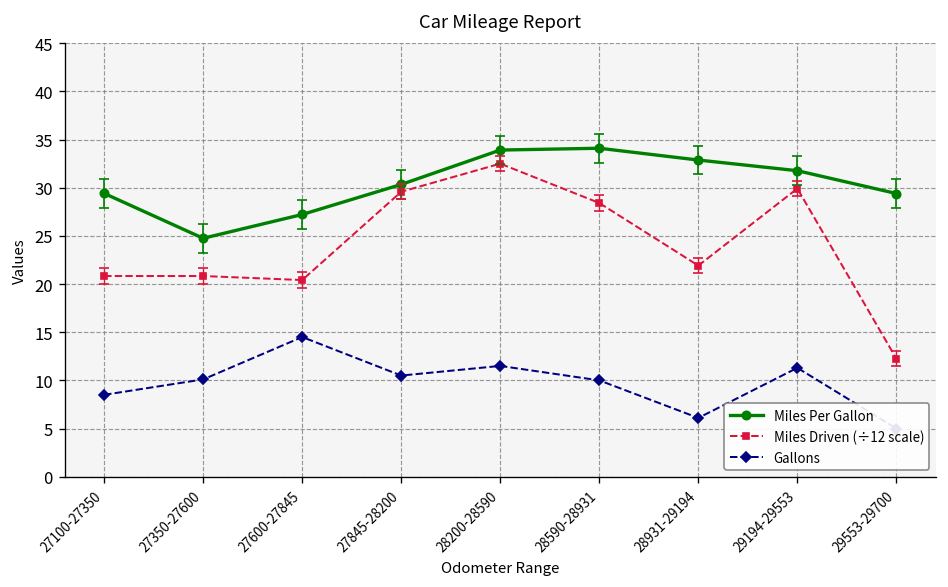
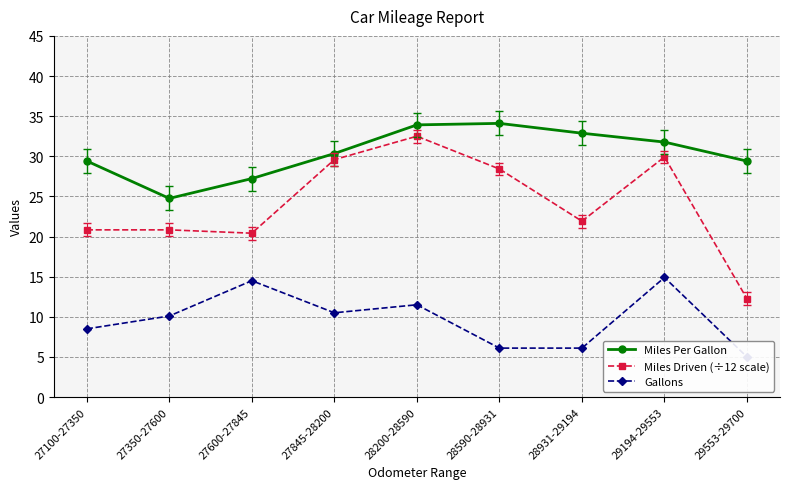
  {
    "Gallons": {
      "27100-27350": 9,
      "27350-27600": 10,
      "27600-27845": 15,
      "27845-28200": 11,
      "28200-28590": 12,
-     "28590-28931": 10,
+     "28590-28931": 6,
      "28931-29194": 6,
-     "29194-29553": 11
+     "29194-29553": 15
    }
  }
